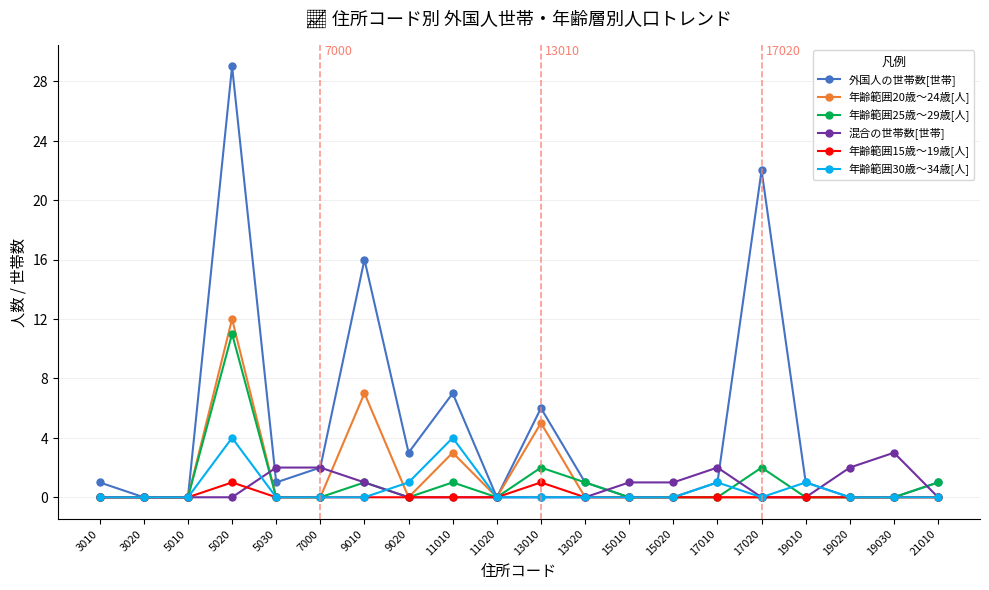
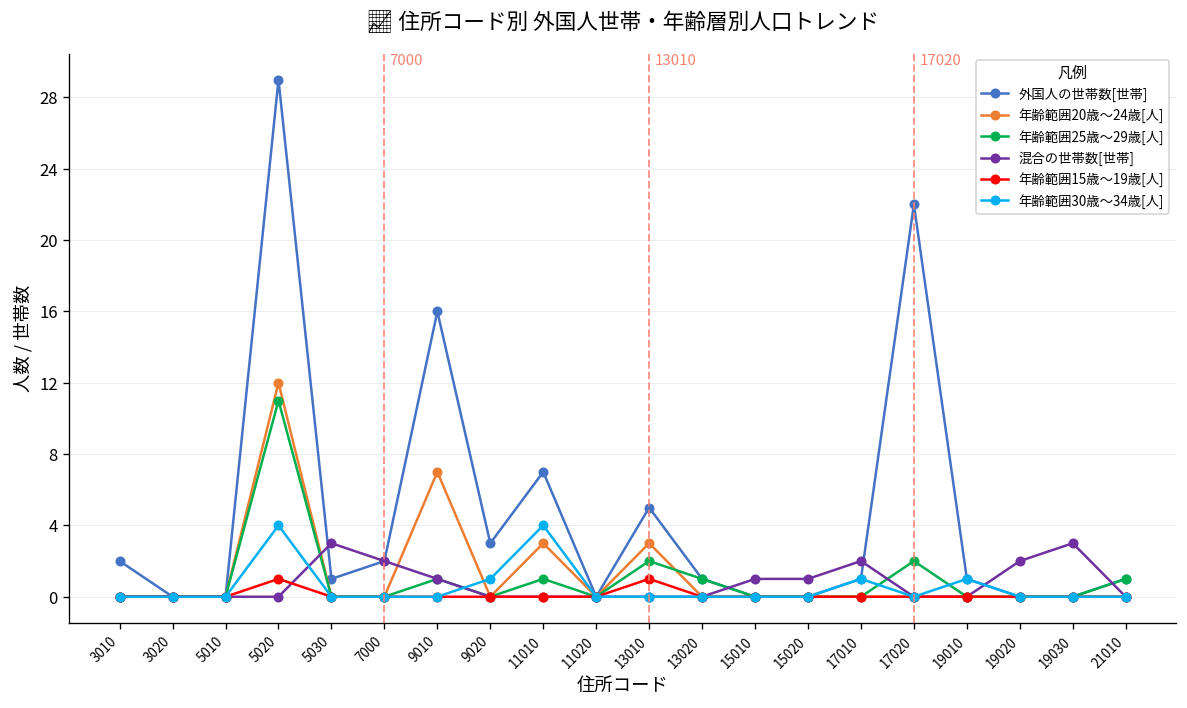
  {
    "外国人の世帯数[世帯]": {
-     "3010": 1,
+     "3010": 2,
      "5020": 29,
      "5030": 1,
      "9010": 16,
      "9020": 3,
      "11010": 7,
-     "13010": 6,
+     "13010": 5,
      "17020": 22
    },
    "年齢範囲20歳～24歳[人]": {
      "5020": 12,
      "9010": 7,
      "11010": 3,
-     "13010": 5
+     "13010": 3
    },
    "年齢範囲25歳～29歳[人]": {
      "5020": 11,
      "11010": 1,
      "13010": 2,
      "17020": 2
    },
    "混合の世帯数[世帯]": {
      "5020": 0,
-     "5030": 2,
+     "5030": 3,
      "15010": 1,
      "15020": 1,
      "17010": 2,
      "19020": 2,
      "19030": 3
    },
    "年齢範囲15歳～19歳[人]": {
      "5020": 1,
      "13010": 1
    },
    "年齢範囲30歳～34歳[人]": {
      "5020": 4,
      "9020": 1,
      "11010": 4
    }
  }
